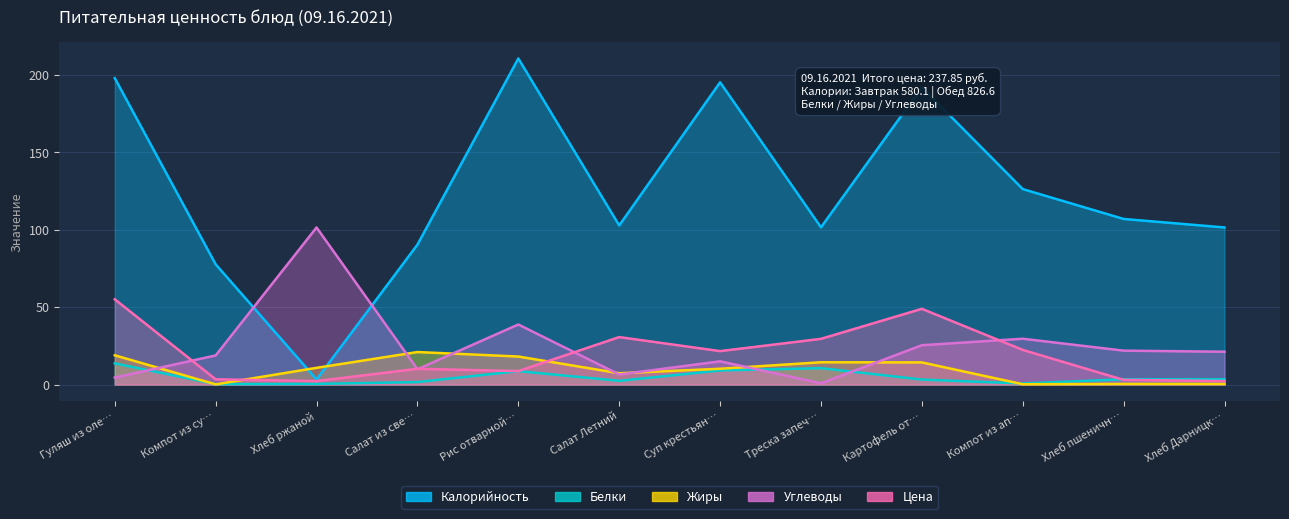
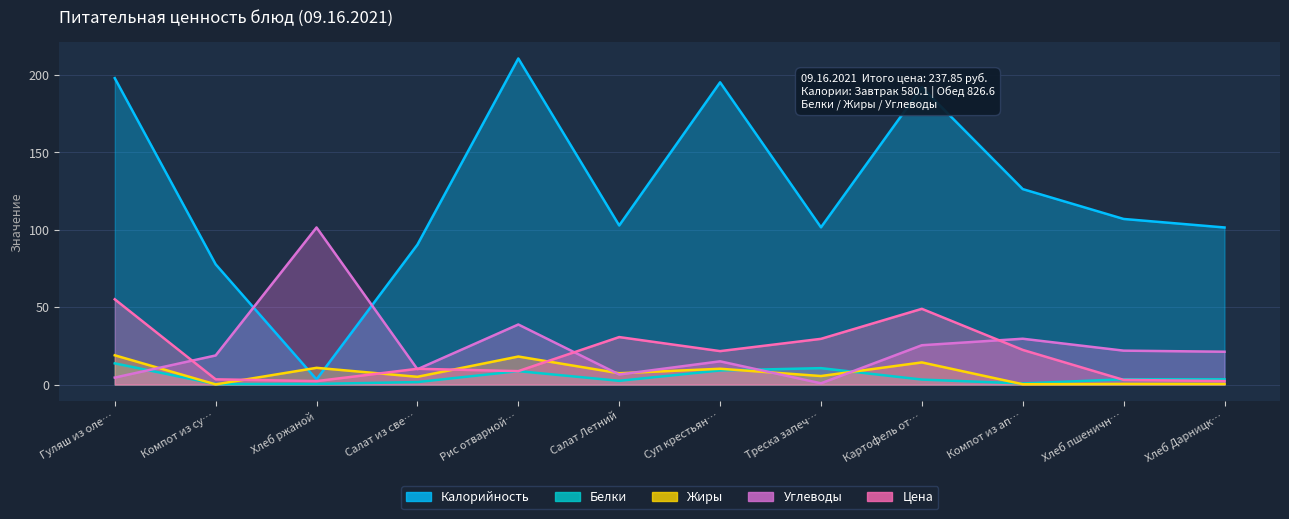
  {
    "Жиры": {
      "Гуляш из оле…": 19,
      "Хлеб ржаной": 11,
-     "Салат из све…": 21,
+     "Салат из све…": 5,
      "Рис отварной…": 18,
-     "Треска запеч…": 14,
+     "Треска запеч…": 6,
      "Картофель от…": 14,
      "Хлеб пшеничн…": 0,
      "Хлеб Дарницк…": 0
    }
  }
